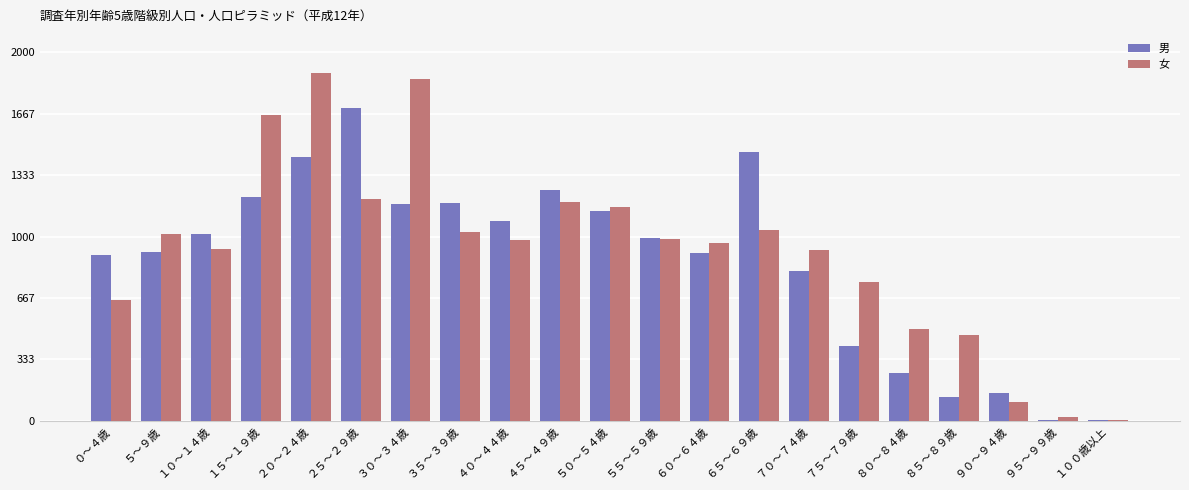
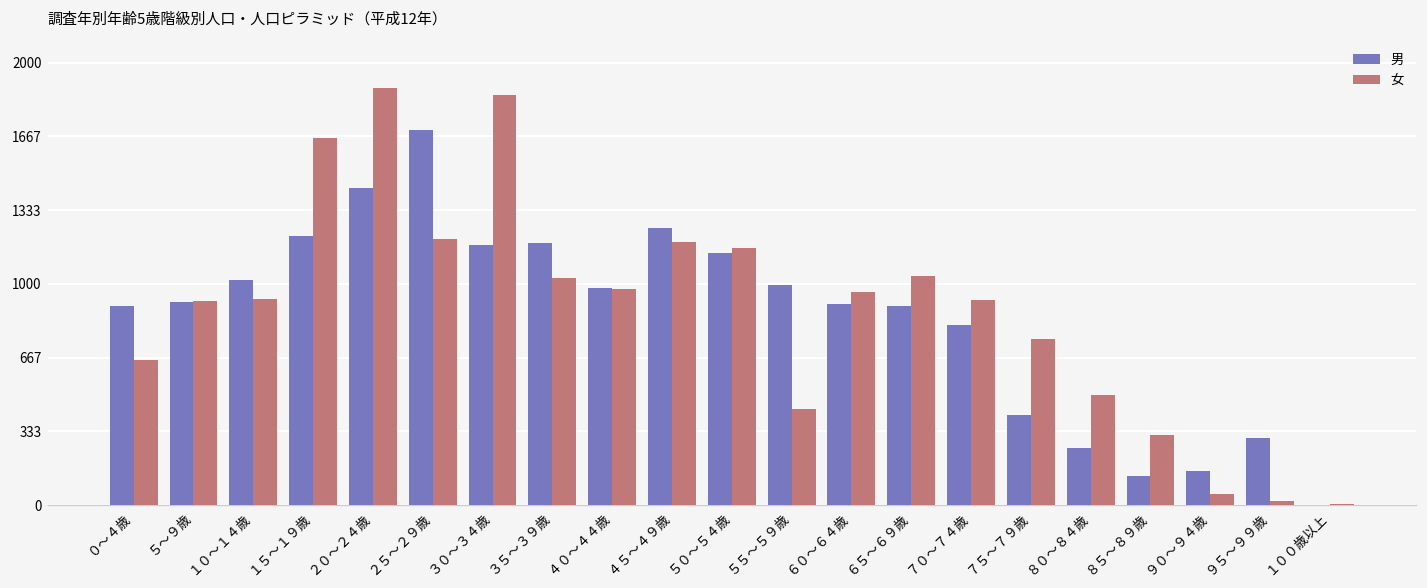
  {
    "男": {
      "０～４歳": 900,
      "５～９歳": 920,
      "１０～１４歳": 1020,
      "１５～１９歳": 1220,
      "２０～２４歳": 1430,
      "２５～２９歳": 1700,
      "３０～３４歳": 1180,
      "３５～３９歳": 1180,
-     "４０～４４歳": 1090,
+     "４０～４４歳": 980,
      "４５～４９歳": 1250,
      "５０～５４歳": 1140,
      "５５～５９歳": 1000,
      "６０～６４歳": 910,
-     "６５～６９歳": 1460,
+     "６５～６９歳": 900,
      "７０～７４歳": 820,
      "７５～７９歳": 410,
      "８０～８４歳": 260,
      "８５～８９歳": 130,
      "９０～９４歳": 150,
-     "９５～９９歳": 0
+     "９５～９９歳": 300
    },
    "女": {
      "０～４歳": 660,
-     "５～９歳": 1010,
+     "５～９歳": 920,
      "１０～１４歳": 930,
      "１５～１９歳": 1660,
      "２０～２４歳": 1890,
      "２５～２９歳": 1200,
      "３０～３４歳": 1850,
      "３５～３９歳": 1030,
      "４０～４４歳": 980,
      "４５～４９歳": 1190,
      "５０～５４歳": 1160,
-     "５５～５９歳": 990,
+     "５５～５９歳": 430,
      "６０～６４歳": 960,
      "６５～６９歳": 1040,
      "７０～７４歳": 930,
      "７５～７９歳": 750,
      "８０～８４歳": 500,
-     "８５～８９歳": 470,
-     "９０～９４歳": 100,
+     "８５～８９歳": 320,
+     "９０～９４歳": 50,
      "９５～９９歳": 20
    }
  }
